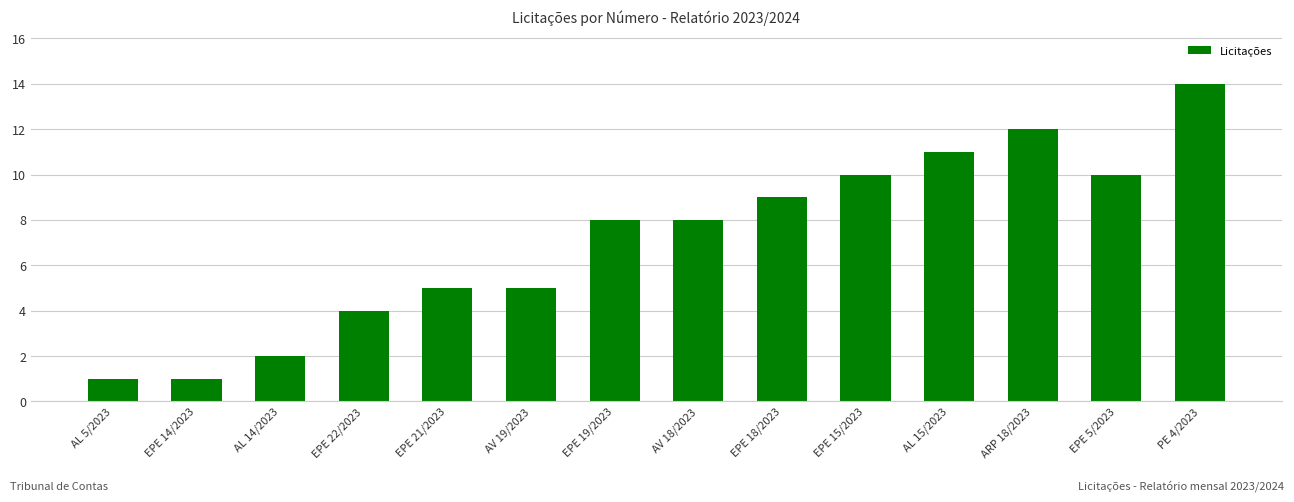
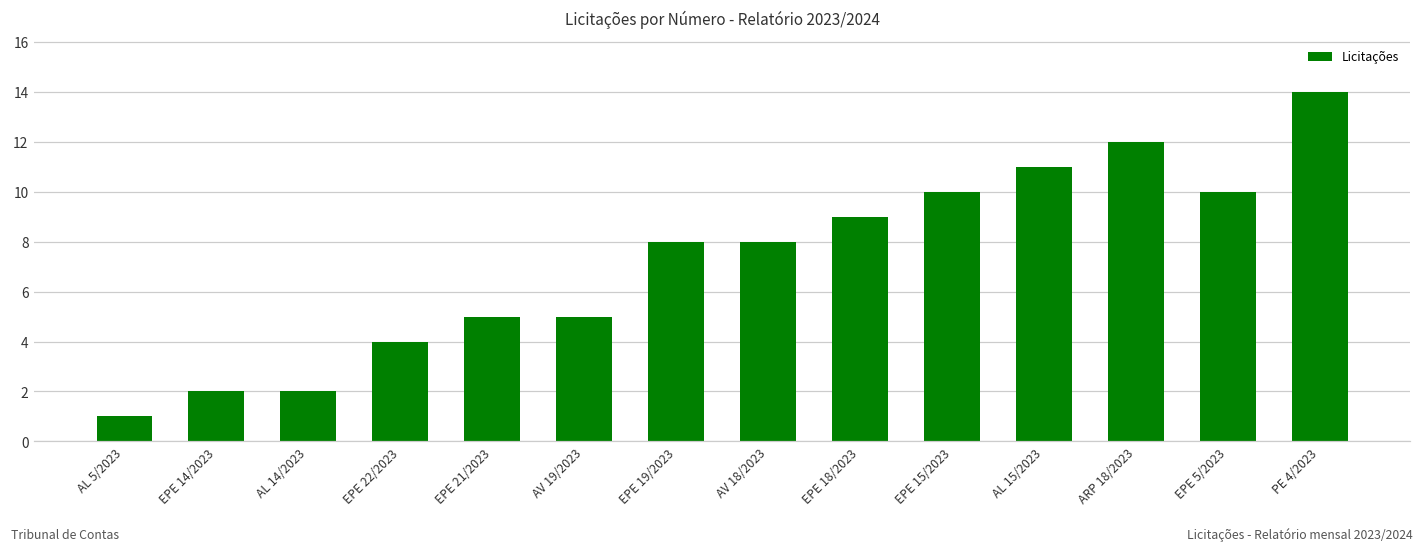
  {
    "AL 5/2023": 1,
-   "EPE 14/2023": 1,
+   "EPE 14/2023": 2,
    "AL 14/2023": 2,
    "EPE 22/2023": 4,
    "EPE 21/2023": 5,
    "AV 19/2023": 5,
    "EPE 19/2023": 8,
    "AV 18/2023": 8,
    "EPE 18/2023": 9,
    "EPE 15/2023": 10,
    "AL 15/2023": 11,
    "ARP 18/2023": 12,
    "EPE 5/2023": 10,
    "PE 4/2023": 14
  }
